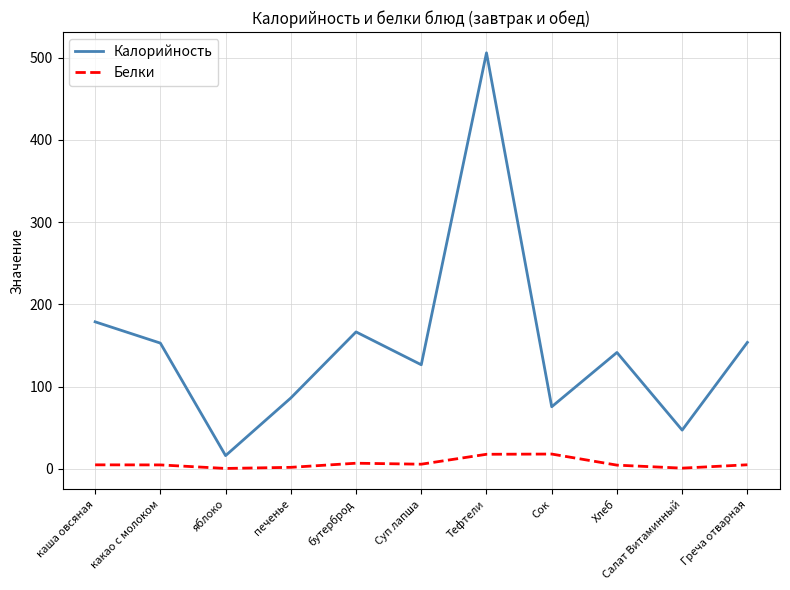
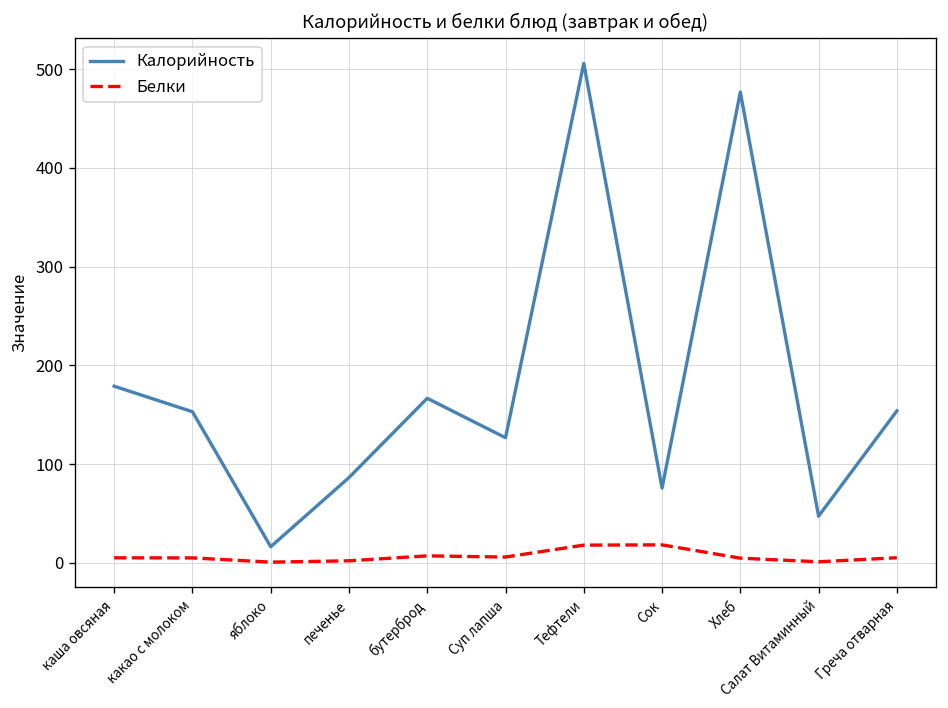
  {
    "Калорийность": {
      "каша овсяная": 180,
      "какао с молоком": 150,
      "яблоко": 20,
      "печенье": 90,
      "бутерброд": 170,
      "Суп лапша": 130,
      "Тефтели": 510,
      "Сок": 80,
-     "Хлеб": 140,
+     "Хлеб": 480,
      "Салат Витаминный": 50,
      "Греча отварная": 150
    },
    "Белки": {
      "каша овсяная": 0,
      "какао с молоком": 0,
      "яблоко": 0,
      "печенье": 0,
      "бутерброд": 10,
      "Суп лапша": 10,
      "Тефтели": 20,
      "Сок": 20,
      "Хлеб": 0,
      "Салат Витаминный": 0,
      "Греча отварная": 10
    }
  }
